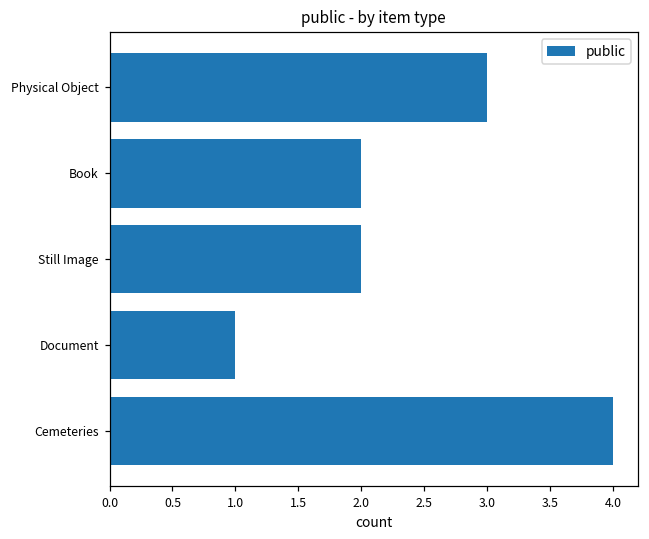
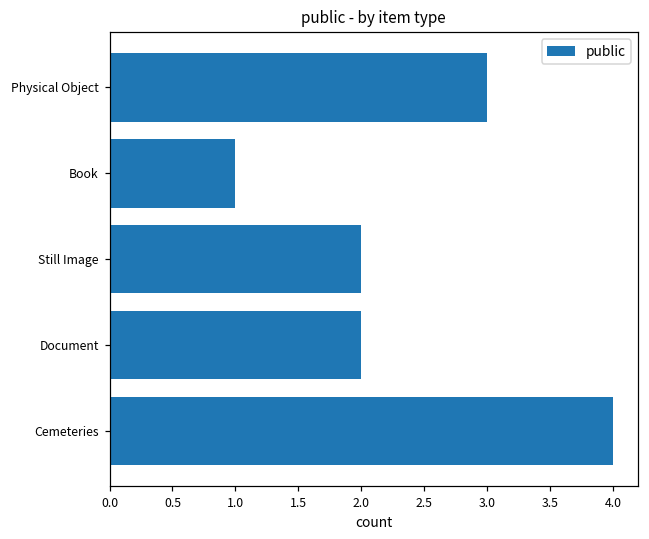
  {
    "Physical Object": 3,
-   "Book": 2,
+   "Book": 1,
    "Still Image": 2,
-   "Document": 1,
+   "Document": 2,
    "Cemeteries": 4
  }
